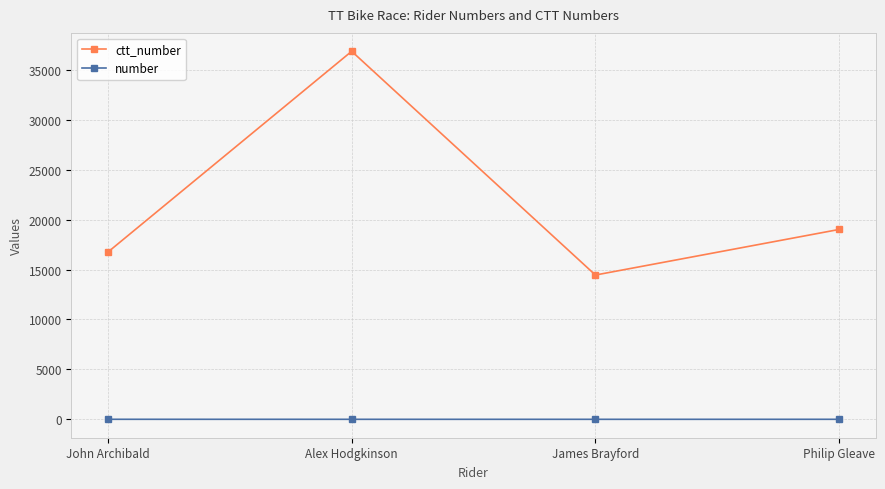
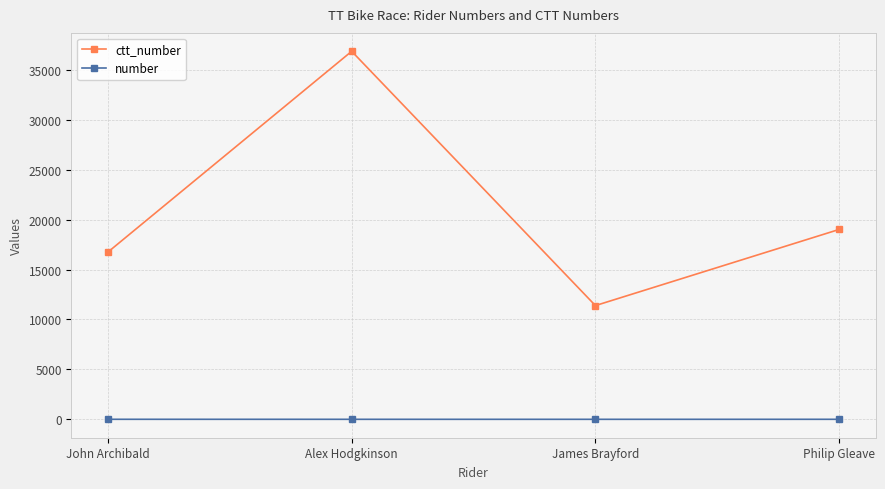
  {
    "ctt_number": {
      "John Archibald": 17000,
      "Alex Hodgkinson": 37000,
-     "James Brayford": 14000,
+     "James Brayford": 11000,
      "Philip Gleave": 19000
    },
    "number": {
      "John Archibald": 0,
      "Alex Hodgkinson": 0,
      "James Brayford": 0,
      "Philip Gleave": 0
    }
  }
